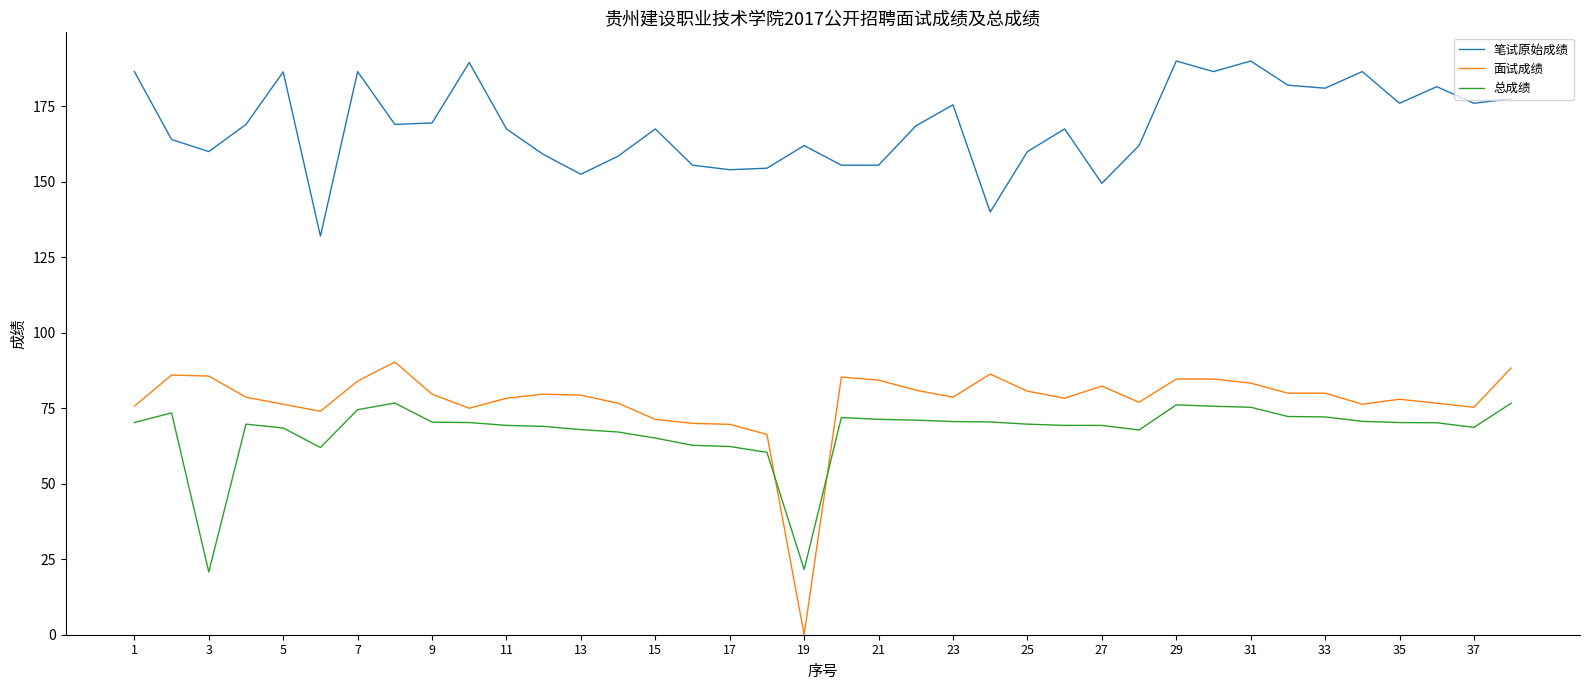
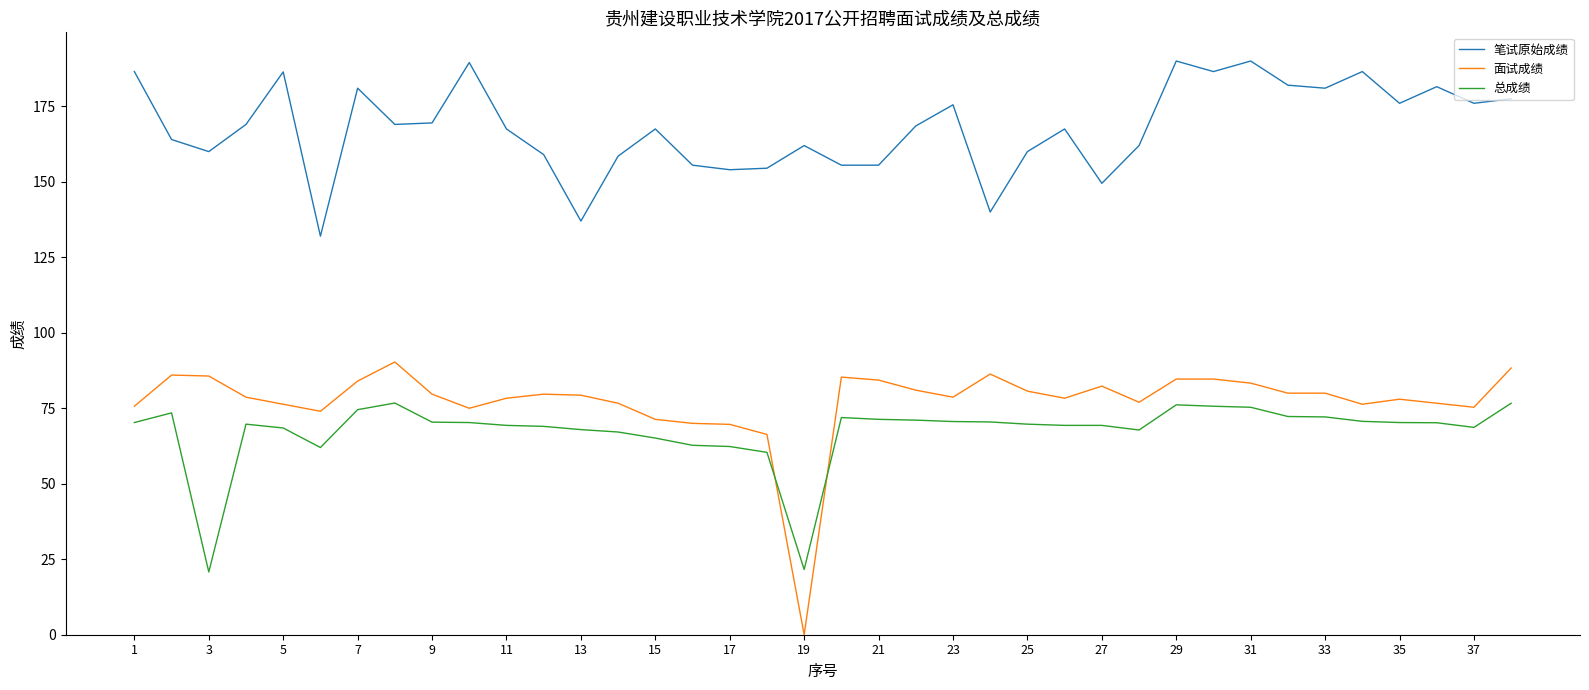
  {
    "笔试原始成绩": {
      "1": 187,
      "3": 160,
      "5": 186,
-     "7": 187,
+     "7": 181,
      "9": 170,
      "11": 168,
-     "13": 153,
+     "13": 137,
      "15": 168,
      "17": 154,
      "19": 162,
      "21": 156,
      "23": 176,
      "25": 160,
      "27": 150,
      "29": 190,
      "31": 190,
      "33": 181,
      "35": 176,
      "37": 176
    },
    "面试成绩": {
      "1": 76,
      "3": 86,
      "5": 76,
      "7": 84,
      "9": 80,
      "11": 78,
      "13": 79,
      "15": 71,
      "17": 70,
      "19": 0,
      "21": 84,
      "23": 79,
      "25": 81,
      "27": 82,
      "29": 85,
      "31": 83,
      "33": 80,
      "35": 78,
      "37": 75
    },
    "总成绩": {
      "1": 70,
      "3": 21,
      "5": 68,
      "7": 75,
      "9": 70,
      "11": 69,
      "13": 68,
      "15": 65,
      "17": 62,
      "19": 22,
      "21": 71,
      "23": 71,
      "25": 70,
      "27": 69,
      "29": 76,
      "31": 75,
      "33": 72,
      "35": 70,
      "37": 69
    }
  }
